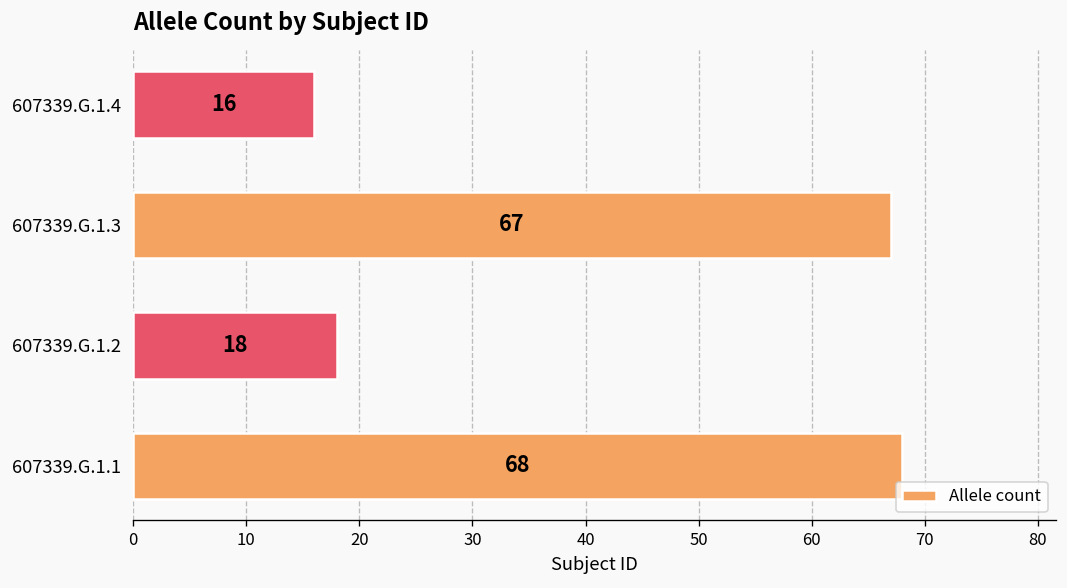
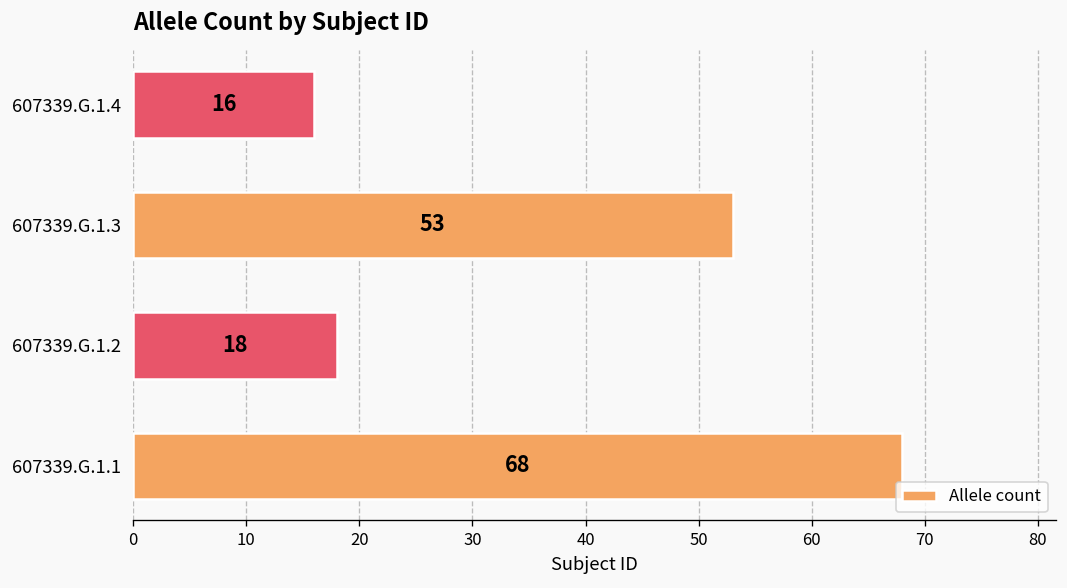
  {
    "607339.G.1.4": 16,
-   "607339.G.1.3": 67,
+   "607339.G.1.3": 53,
    "607339.G.1.2": 18,
    "607339.G.1.1": 68
  }
